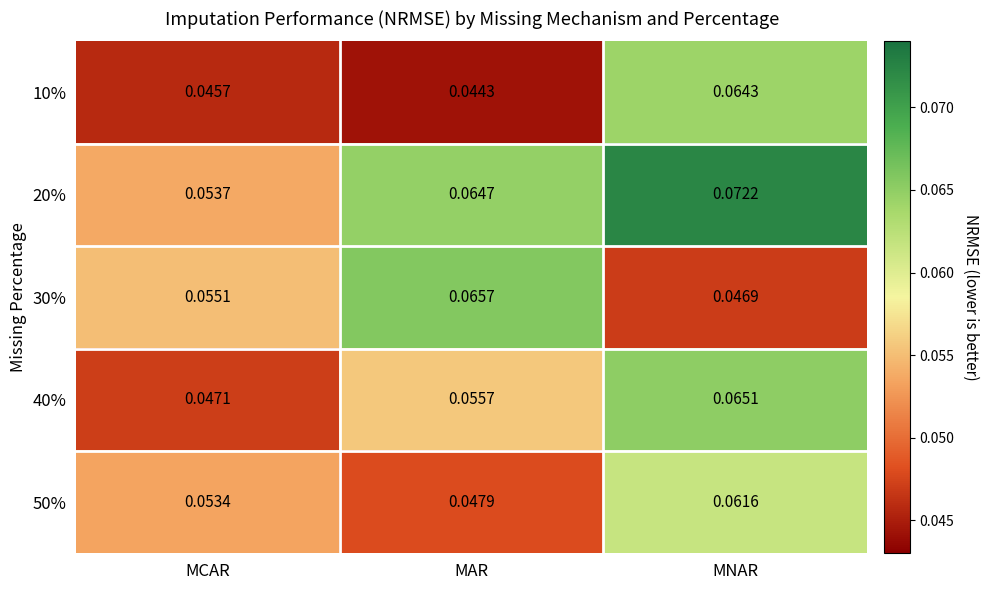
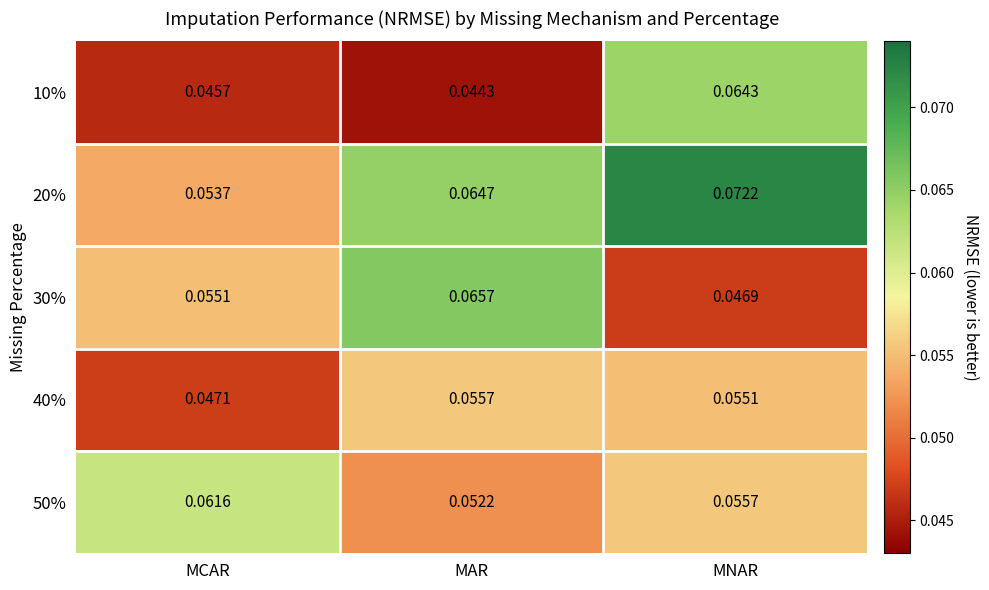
  {
    "10%": {
      "MCAR": 0.0457,
      "MAR": 0.0443,
      "MNAR": 0.0643
    },
    "20%": {
      "MCAR": 0.0537,
      "MAR": 0.0647,
      "MNAR": 0.0722
    },
    "30%": {
      "MCAR": 0.0551,
      "MAR": 0.0657,
      "MNAR": 0.0469
    },
    "40%": {
      "MCAR": 0.0471,
      "MAR": 0.0557,
-     "MNAR": 0.0651
+     "MNAR": 0.0551
    },
    "50%": {
-     "MCAR": 0.0534,
-     "MAR": 0.0479,
-     "MNAR": 0.0616
+     "MCAR": 0.0616,
+     "MAR": 0.0522,
+     "MNAR": 0.0557
    }
  }
